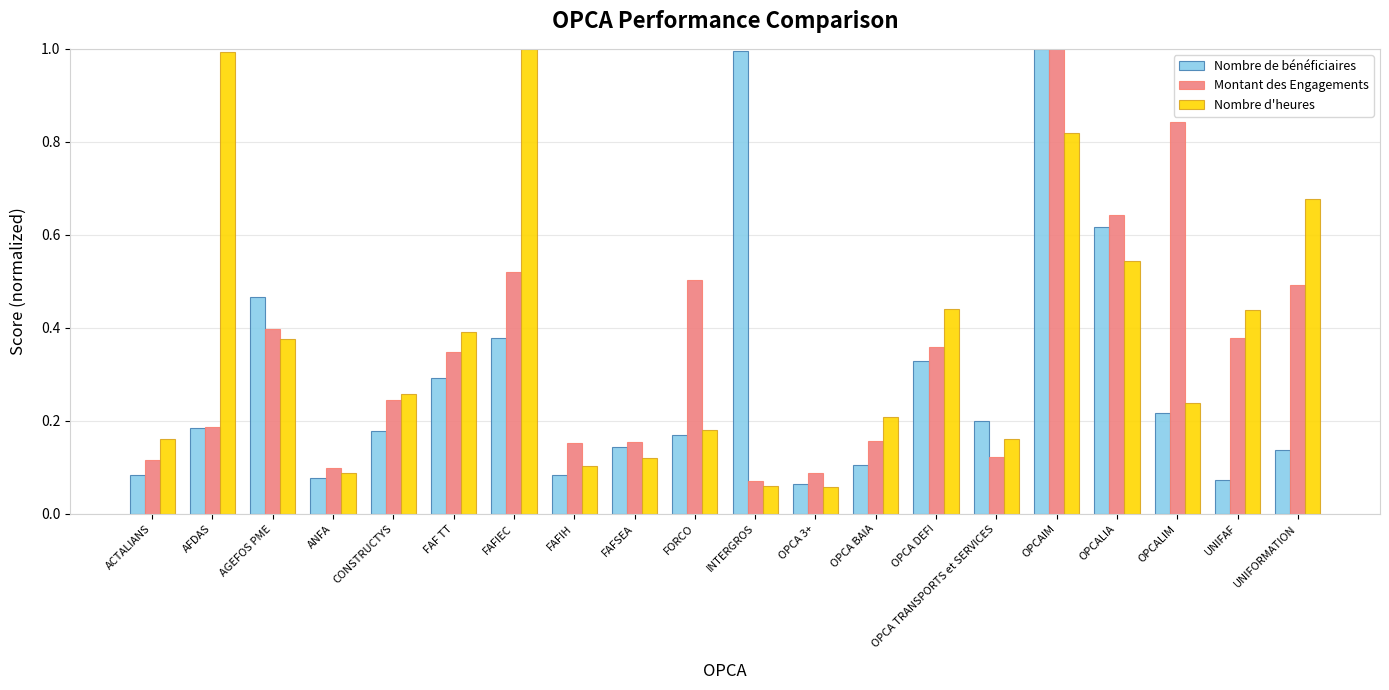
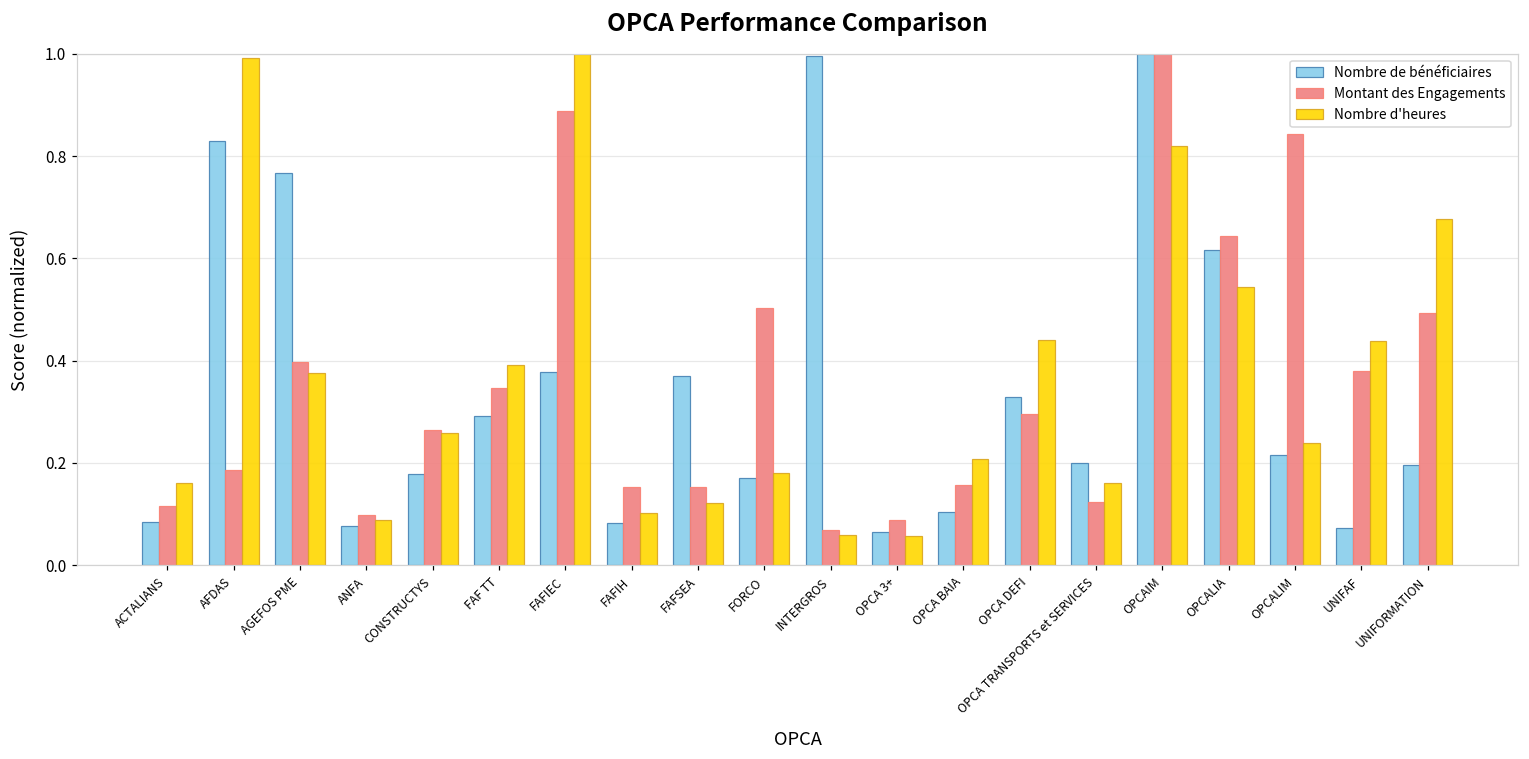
  {
    "Nombre de bénéficiaires": {
      "ACTALIANS": 0.08,
-     "AFDAS": 0.18,
-     "AGEFOS PME": 0.47,
+     "AFDAS": 0.83,
+     "AGEFOS PME": 0.77,
      "ANFA": 0.08,
      "CONSTRUCTYS": 0.18,
      "FAF TT": 0.29,
      "FAFIEC": 0.38,
      "FAFIH": 0.08,
-     "FAFSEA": 0.14,
+     "FAFSEA": 0.37,
      "FORCO": 0.17,
      "INTERGROS": 1.00,
      "OPCA 3+": 0.06,
      "OPCA BAIA": 0.10,
      "OPCA DEFI": 0.33,
      "OPCA TRANSPORTS et SERVICES": 0.20,
      "OPCAIM": 1.00,
      "OPCALIA": 0.62,
      "OPCALIM": 0.22,
      "UNIFAF": 0.07,
-     "UNIFORMATION": 0.14
+     "UNIFORMATION": 0.20
    },
    "Montant des Engagements": {
      "ACTALIANS": 0.12,
      "AFDAS": 0.19,
      "AGEFOS PME": 0.40,
      "ANFA": 0.10,
-     "CONSTRUCTYS": 0.25,
+     "CONSTRUCTYS": 0.27,
      "FAF TT": 0.35,
-     "FAFIEC": 0.52,
+     "FAFIEC": 0.89,
      "FAFIH": 0.15,
      "FAFSEA": 0.15,
      "FORCO": 0.50,
      "INTERGROS": 0.07,
      "OPCA 3+": 0.09,
      "OPCA BAIA": 0.16,
-     "OPCA DEFI": 0.36,
+     "OPCA DEFI": 0.30,
      "OPCA TRANSPORTS et SERVICES": 0.12,
      "OPCAIM": 1.00,
      "OPCALIA": 0.64,
      "OPCALIM": 0.84,
      "UNIFAF": 0.38,
      "UNIFORMATION": 0.49
    },
    "Nombre d'heures": {
      "ACTALIANS": 0.16,
      "AFDAS": 0.99,
      "AGEFOS PME": 0.38,
      "ANFA": 0.09,
      "CONSTRUCTYS": 0.26,
      "FAF TT": 0.39,
      "FAFIEC": 1.00,
      "FAFIH": 0.10,
      "FAFSEA": 0.12,
      "FORCO": 0.18,
      "INTERGROS": 0.06,
      "OPCA 3+": 0.06,
      "OPCA BAIA": 0.21,
      "OPCA DEFI": 0.44,
      "OPCA TRANSPORTS et SERVICES": 0.16,
      "OPCAIM": 0.82,
      "OPCALIA": 0.54,
      "OPCALIM": 0.24,
      "UNIFAF": 0.44,
      "UNIFORMATION": 0.68
    }
  }
